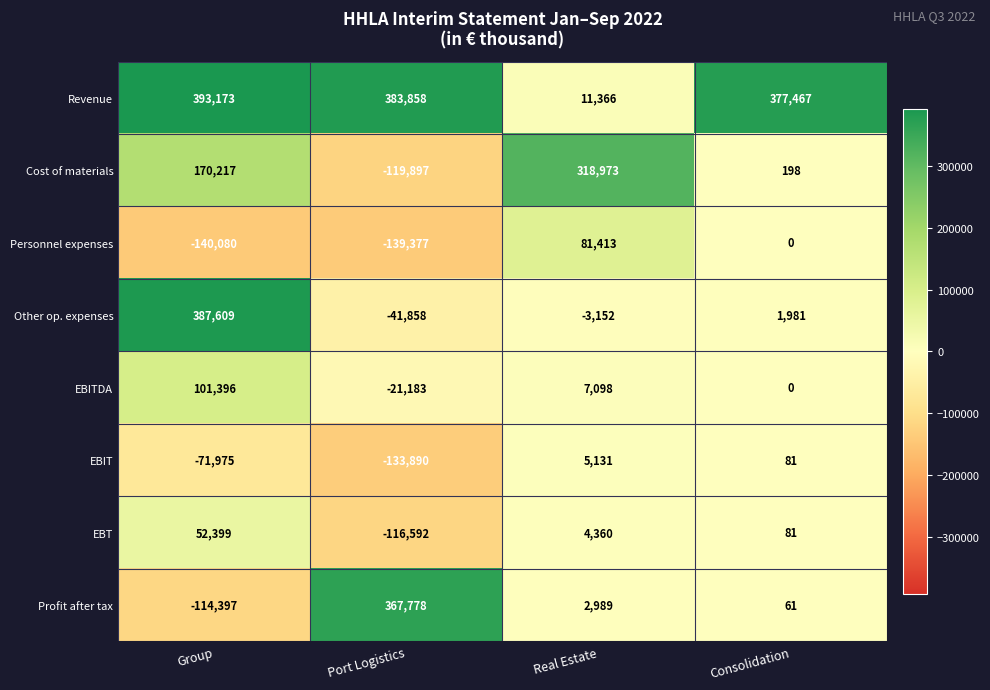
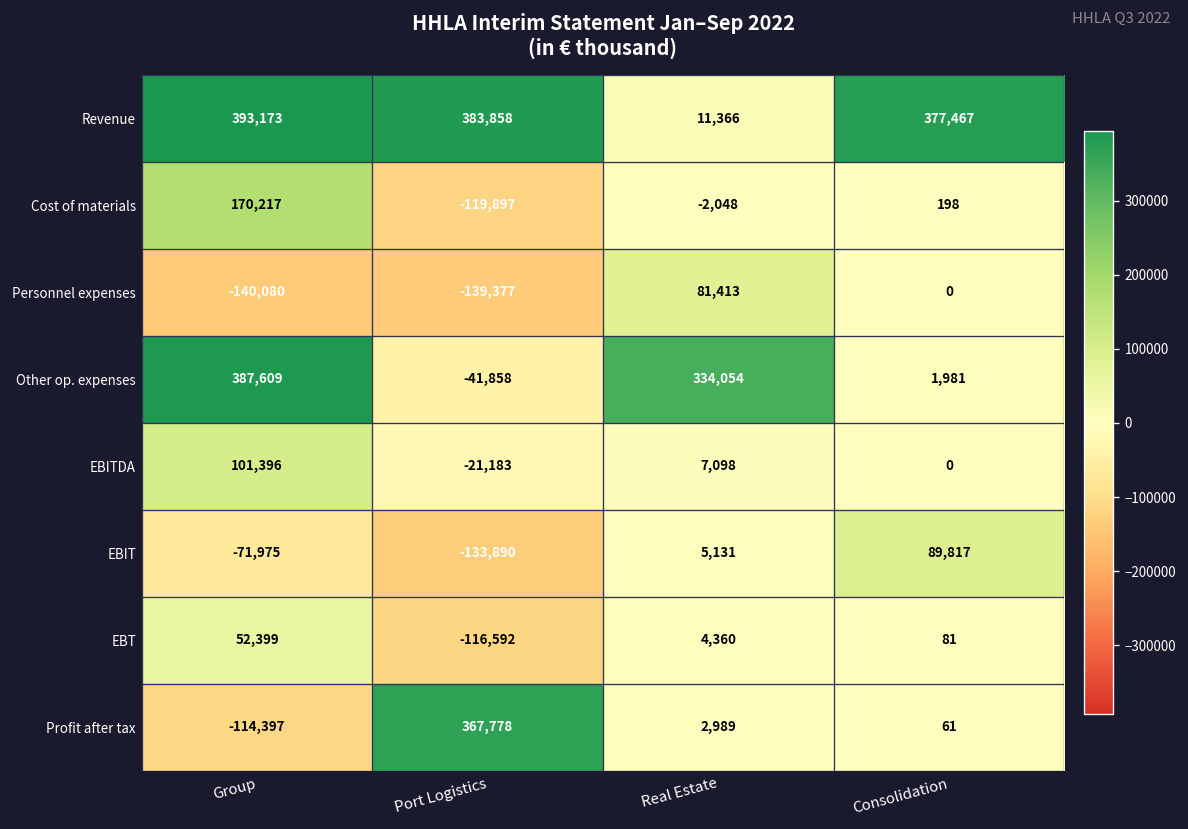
  {
    "Revenue": {
      "Group": "393,173",
      "Port Logistics": "383,858",
      "Real Estate": "11,366",
      "Consolidation": "377,467"
    },
    "Cost of materials": {
      "Group": "170,217",
      "Port Logistics": "-119,897",
-     "Real Estate": "318,973",
+     "Real Estate": "-2,048",
      "Consolidation": "198"
    },
    "Personnel expenses": {
      "Group": "-140,080",
      "Port Logistics": "-139,377",
      "Real Estate": "81,413",
      "Consolidation": "0"
    },
    "Other op. expenses": {
      "Group": "387,609",
      "Port Logistics": "-41,858",
-     "Real Estate": "-3,152",
+     "Real Estate": "334,054",
      "Consolidation": "1,981"
    },
    "EBITDA": {
      "Group": "101,396",
      "Port Logistics": "-21,183",
      "Real Estate": "7,098",
      "Consolidation": "0"
    },
    "EBIT": {
      "Group": "-71,975",
      "Port Logistics": "-133,890",
      "Real Estate": "5,131",
-     "Consolidation": "81"
+     "Consolidation": "89,817"
    },
    "EBT": {
      "Group": "52,399",
      "Port Logistics": "-116,592",
      "Real Estate": "4,360",
      "Consolidation": "81"
    },
    "Profit after tax": {
      "Group": "-114,397",
      "Port Logistics": "367,778",
      "Real Estate": "2,989",
      "Consolidation": "61"
    }
  }
